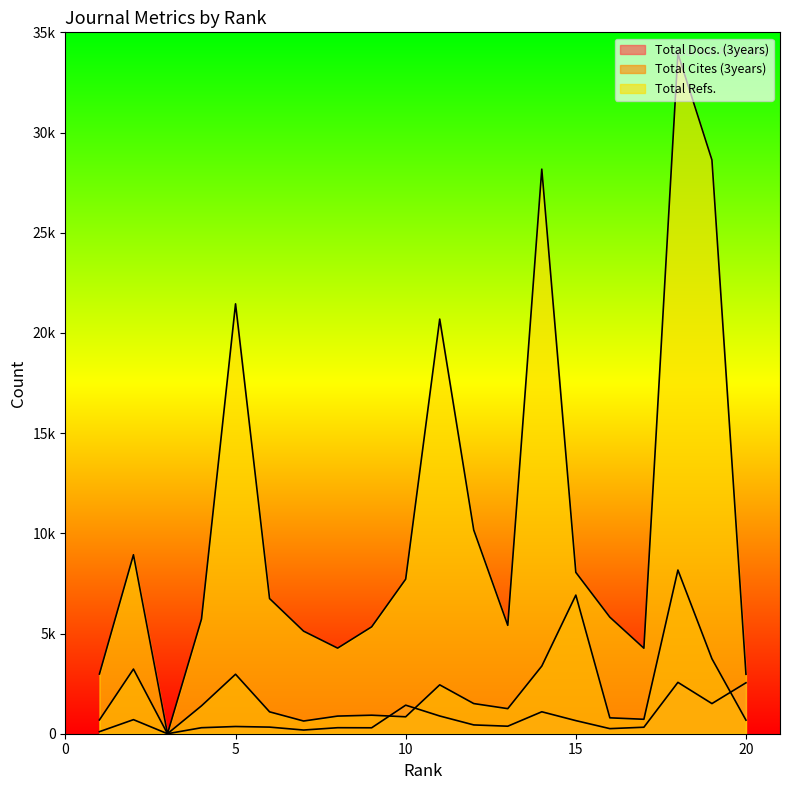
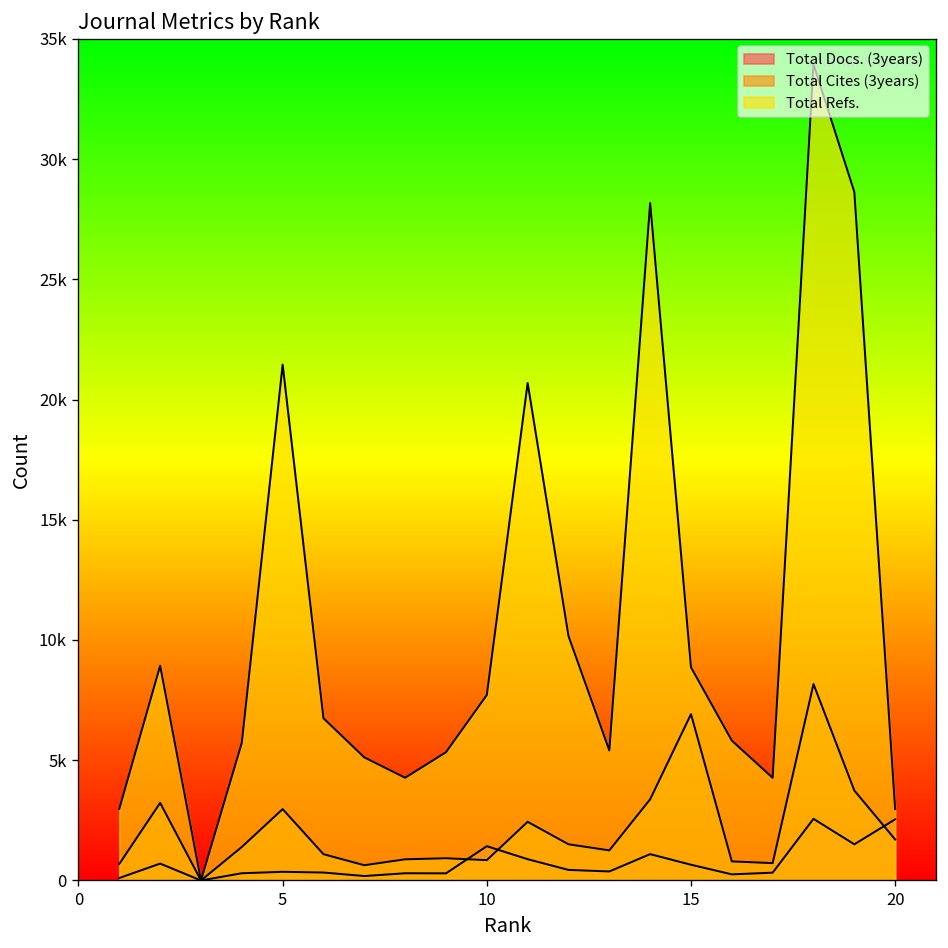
  {
    "Total Docs. (3years)": {
      "5": 400,
      "10": 1400,
      "15": 700,
      "20": 2500
    },
    "Total Cites (3years)": {
      "5": 3000,
      "10": 800,
      "15": 6900,
-     "20": 700
+     "20": 1700
    },
    "Total Refs.": {
      "5": 21500,
      "10": 7700,
-     "15": 8100,
+     "15": 8900,
      "20": 3000
    }
  }
